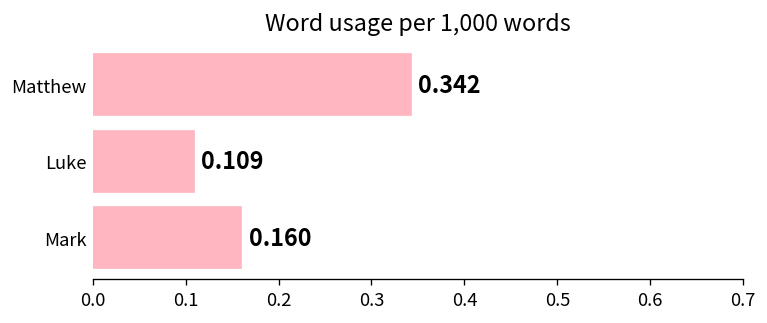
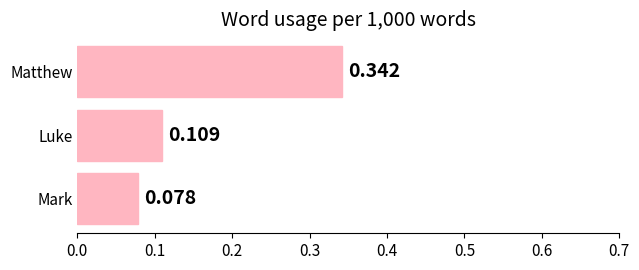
  {
    "Matthew": 0.342,
    "Luke": 0.109,
-   "Mark": 0.160
+   "Mark": 0.078
  }
